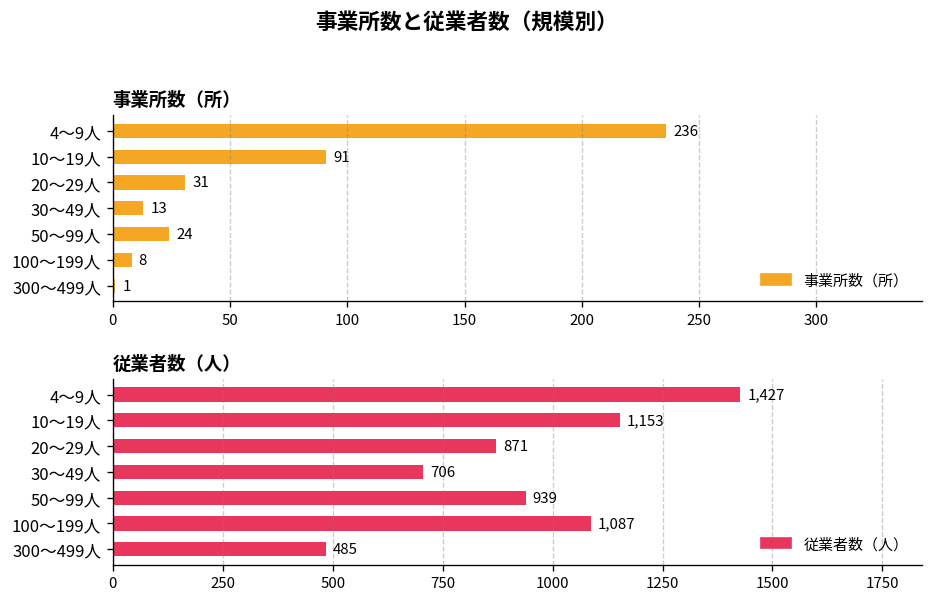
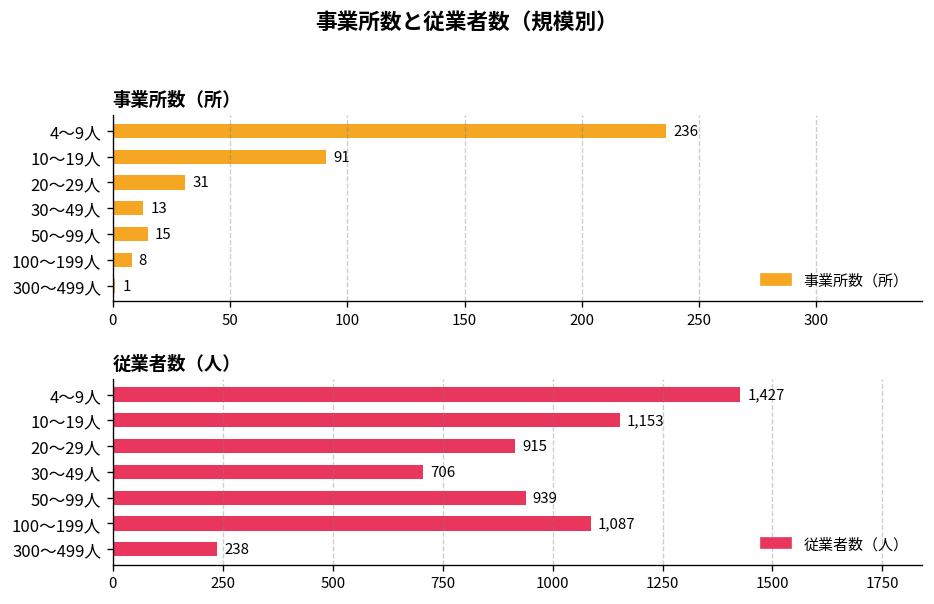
  {
    "事業所数（所）": {
      "4～9人": "236",
      "10～19人": "91",
      "20～29人": "31",
      "30～49人": "13",
-     "50～99人": "24",
+     "50～99人": "15",
      "100～199人": "8",
      "300～499人": "1"
    },
    "従業者数（人）": {
      "4～9人": "1,427",
      "10～19人": "1,153",
-     "20～29人": "871",
+     "20～29人": "915",
      "30～49人": "706",
      "50～99人": "939",
      "100～199人": "1,087",
-     "300～499人": "485"
+     "300～499人": "238"
    }
  }
